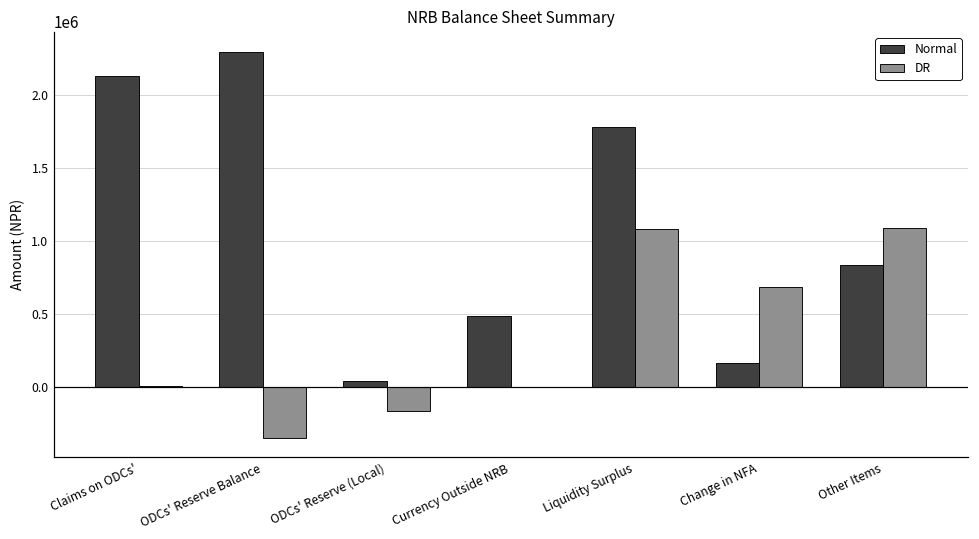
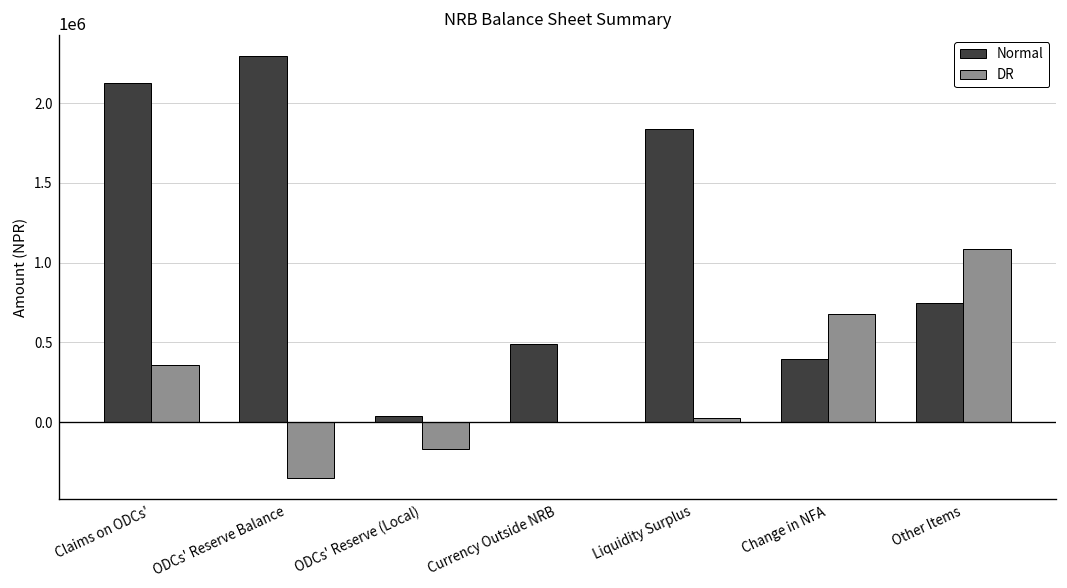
  {
    "Normal": {
      "Claims on ODCs'": 2130000,
      "ODCs' Reserve Balance": 2290000,
      "ODCs' Reserve (Local)": 40000,
      "Currency Outside NRB": 490000,
-     "Liquidity Surplus": 1780000,
-     "Change in NFA": 160000,
-     "Other Items": 840000
+     "Liquidity Surplus": 1840000,
+     "Change in NFA": 400000,
+     "Other Items": 750000
    },
    "DR": {
-     "Claims on ODCs'": 10000,
+     "Claims on ODCs'": 360000,
      "ODCs' Reserve Balance": -350000,
      "ODCs' Reserve (Local)": -170000,
      "Currency Outside NRB": 0,
-     "Liquidity Surplus": 1080000,
+     "Liquidity Surplus": 20000,
      "Change in NFA": 680000,
      "Other Items": 1080000
    }
  }
